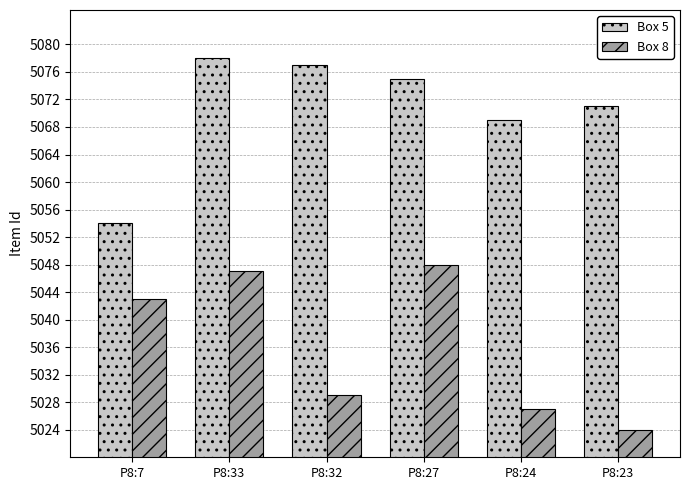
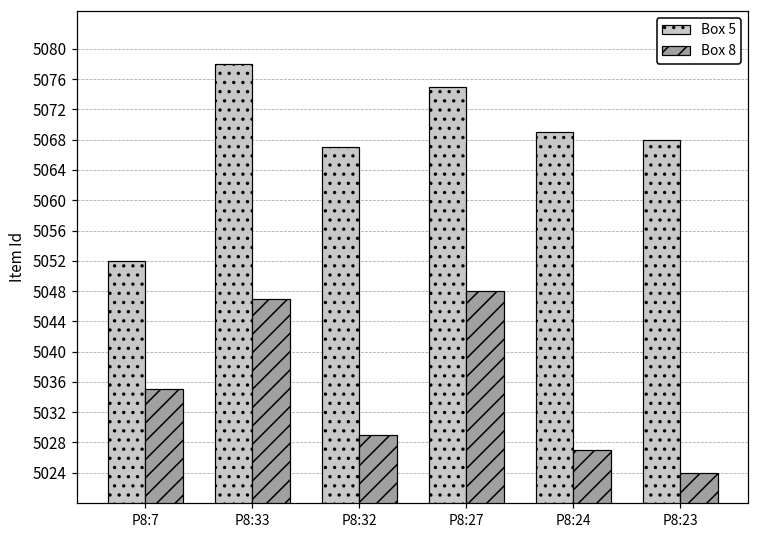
  {
    "Box 5": {
-     "P8:7": 5054,
+     "P8:7": 5052,
      "P8:33": 5078,
-     "P8:32": 5077,
+     "P8:32": 5067,
      "P8:27": 5075,
      "P8:24": 5069,
-     "P8:23": 5071
+     "P8:23": 5068
    },
    "Box 8": {
-     "P8:7": 5043,
+     "P8:7": 5035,
      "P8:33": 5047,
      "P8:32": 5029,
      "P8:27": 5048,
      "P8:24": 5027,
      "P8:23": 5024
    }
  }
